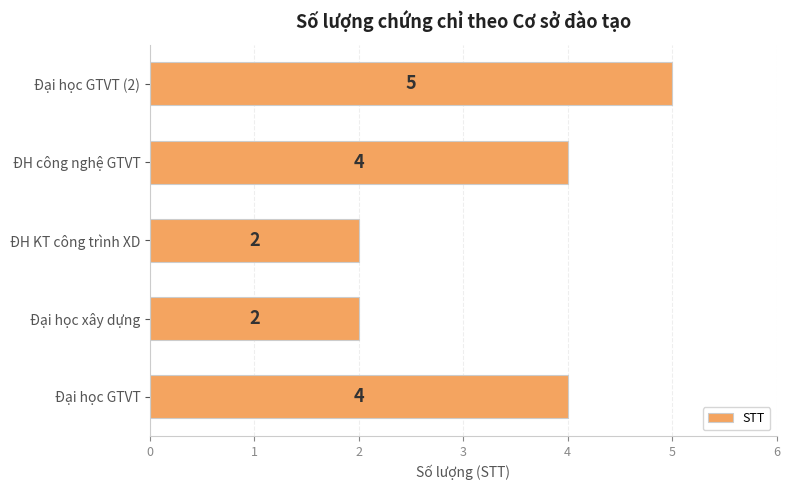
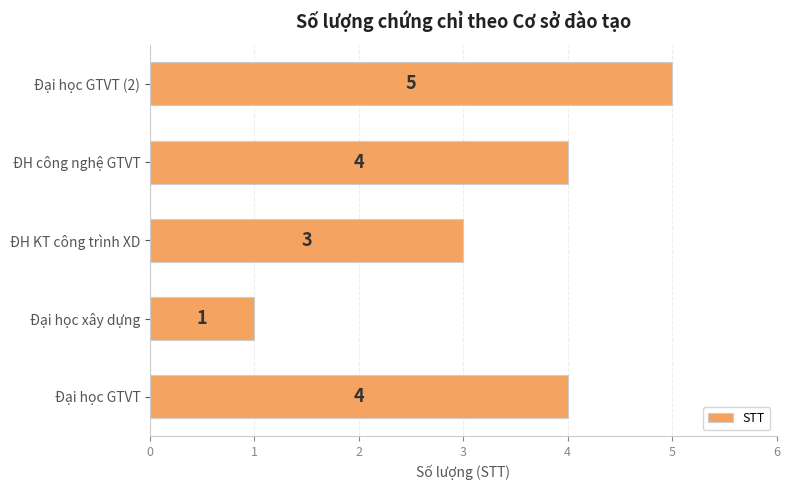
  {
    "Đại học GTVT (2)": 5,
    "ĐH công nghệ GTVT": 4,
-   "ĐH KT công trình XD": 2,
-   "Đại học xây dựng": 2,
+   "ĐH KT công trình XD": 3,
+   "Đại học xây dựng": 1,
    "Đại học GTVT": 4
  }
